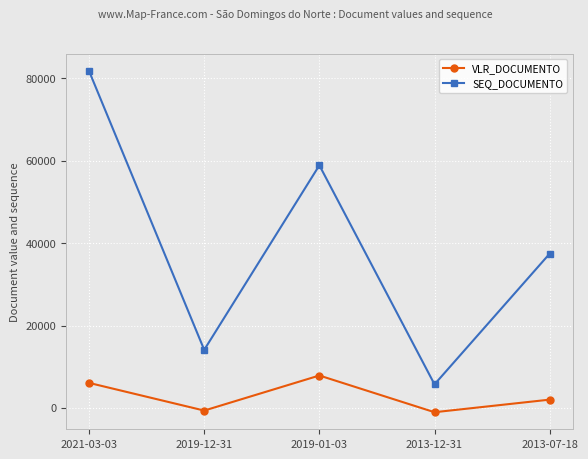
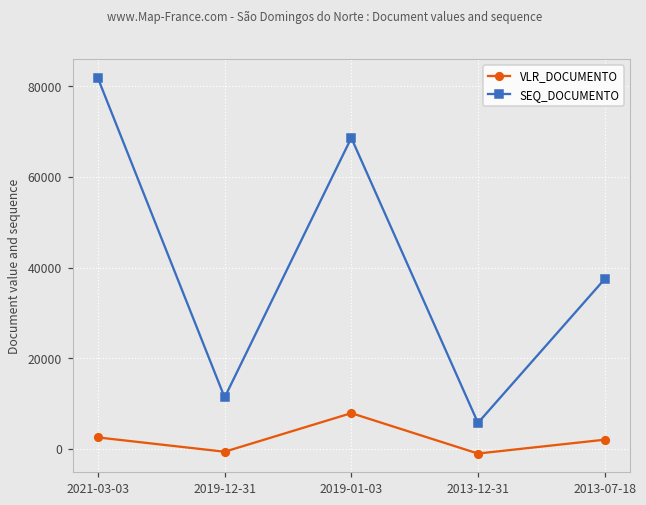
  {
    "VLR_DOCUMENTO": {
-     "2021-03-03": 6000,
+     "2021-03-03": 3000,
      "2019-12-31": -1000,
      "2019-01-03": 8000,
      "2013-12-31": -1000,
      "2013-07-18": 2000
    },
    "SEQ_DOCUMENTO": {
      "2021-03-03": 82000,
-     "2019-12-31": 14000,
-     "2019-01-03": 59000,
+     "2019-12-31": 11000,
+     "2019-01-03": 69000,
      "2013-12-31": 6000,
      "2013-07-18": 37000
    }
  }
